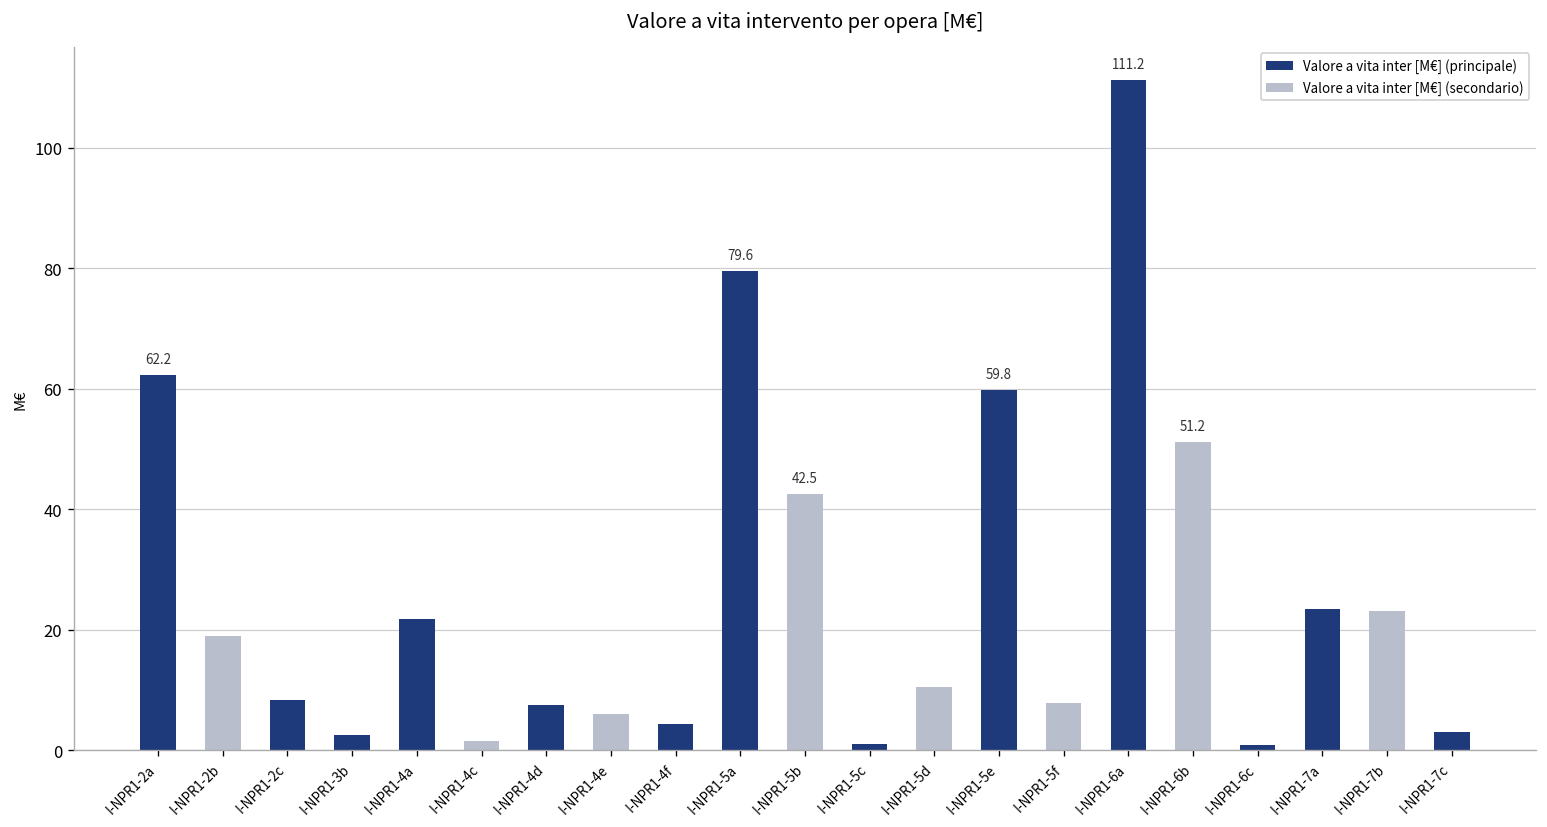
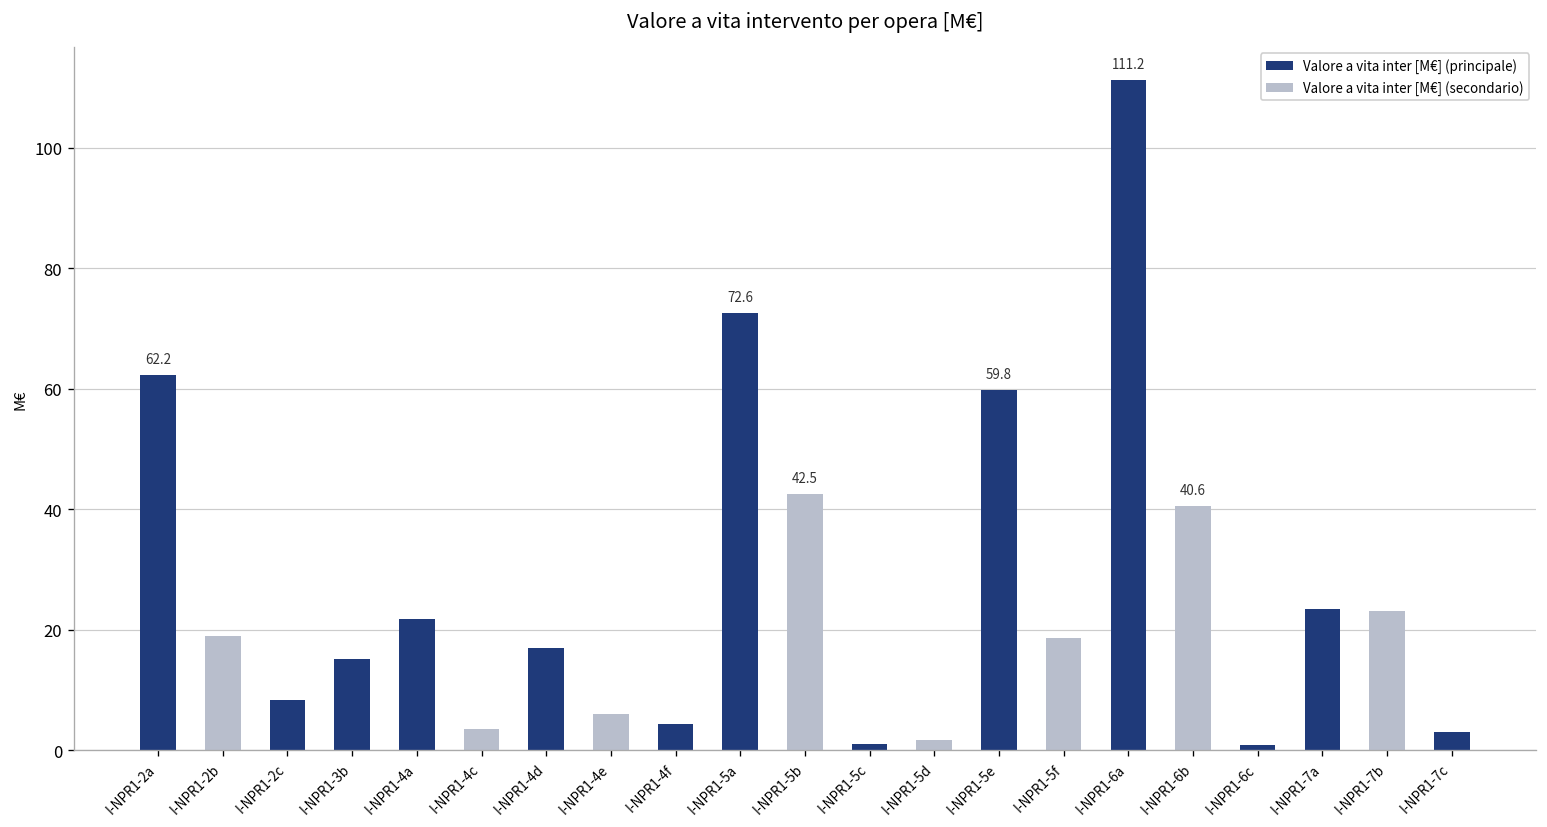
  {
    "I-NPR1-2a": 62.2,
-   "I-NPR1-3b": 3,
-   "I-NPR1-4c": 2,
-   "I-NPR1-4d": 8,
-   "I-NPR1-5a": 79.6,
+   "I-NPR1-3b": 15,
+   "I-NPR1-4c": 4,
+   "I-NPR1-4d": 17,
+   "I-NPR1-5a": 72.6,
    "I-NPR1-5b": 42.5,
-   "I-NPR1-5d": 11,
+   "I-NPR1-5d": 2,
    "I-NPR1-5e": 59.8,
-   "I-NPR1-5f": 8,
+   "I-NPR1-5f": 19,
    "I-NPR1-6a": 111.2,
-   "I-NPR1-6b": 51.2
+   "I-NPR1-6b": 40.6
  }
